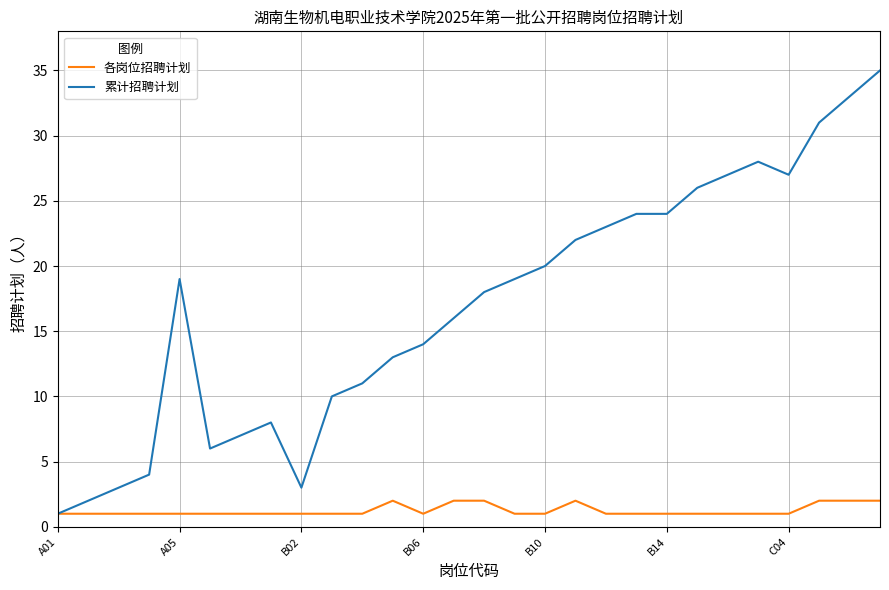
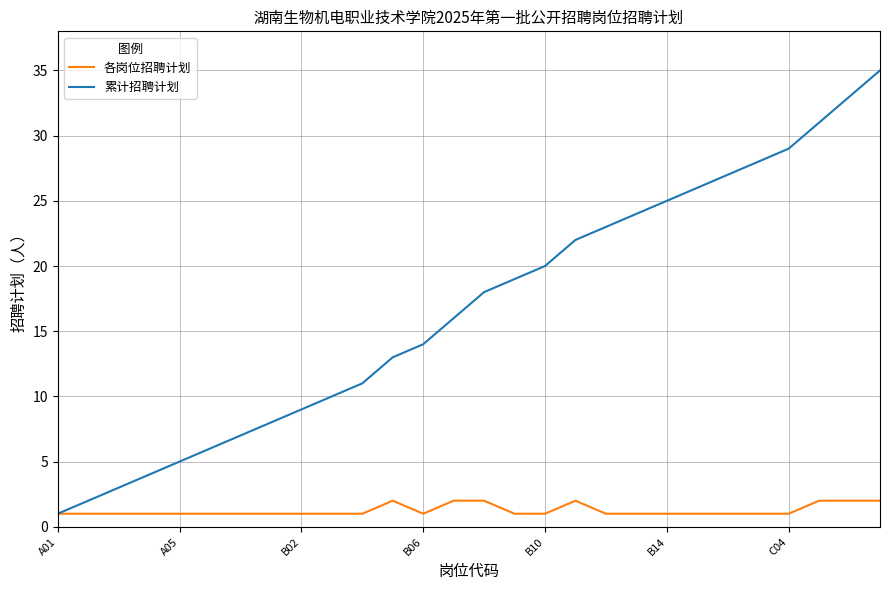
  {
    "各岗位招聘计划": {
      "A05": 1,
      "B02": 1,
      "B06": 1,
      "B10": 1,
      "B14": 1,
      "C04": 1
    },
    "累计招聘计划": {
-     "A05": 19,
-     "B02": 3,
+     "A05": 5,
+     "B02": 9,
      "B06": 14,
      "B10": 20,
-     "B14": 24,
-     "C04": 27
+     "B14": 25,
+     "C04": 29
    }
  }
